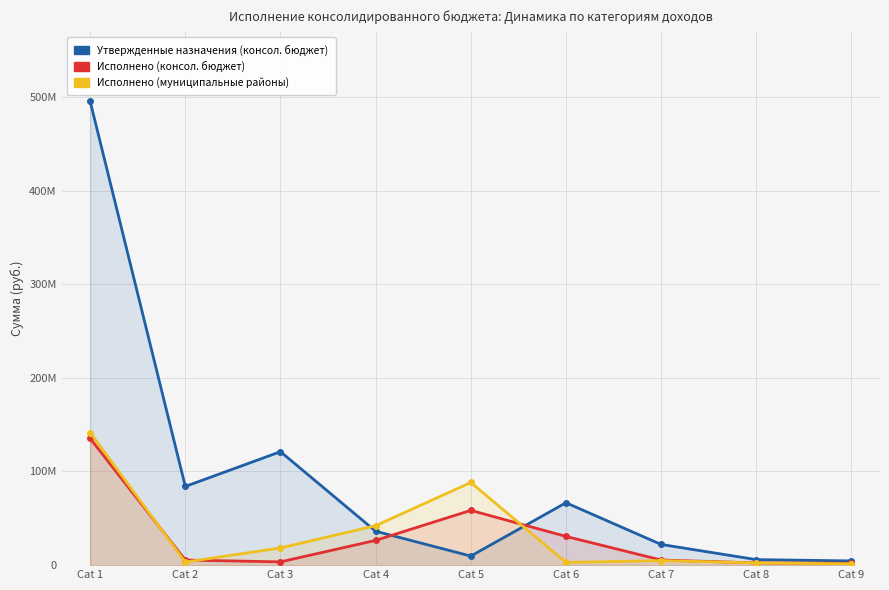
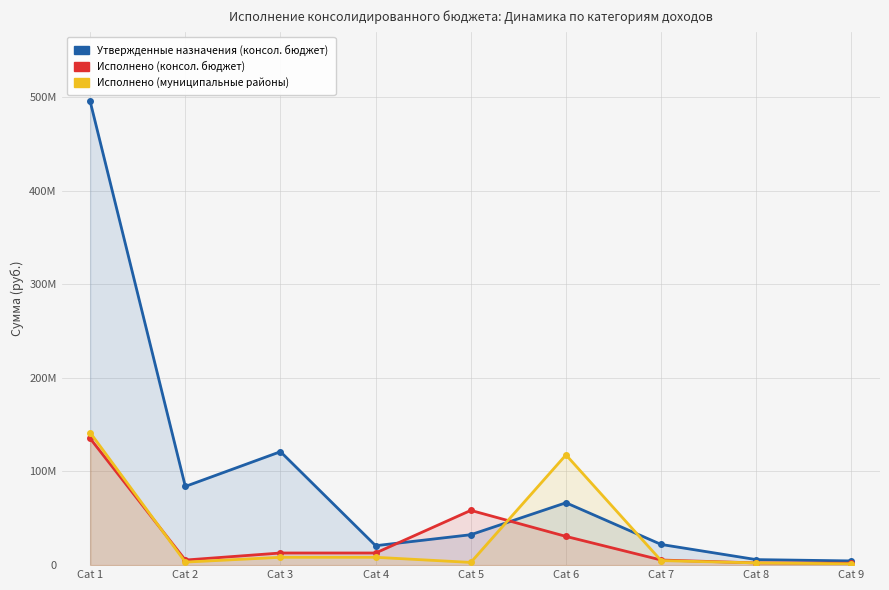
  {
    "Утвержденные назначения (консол. бюджет)": {
      "Cat 1": 500000000,
      "Cat 2": 80000000,
      "Cat 3": 120000000,
-     "Cat 4": 40000000,
-     "Cat 5": 10000000,
+     "Cat 4": 20000000,
+     "Cat 5": 30000000,
      "Cat 6": 70000000,
      "Cat 7": 20000000,
      "Cat 8": 10000000
    },
    "Исполнено (консол. бюджет)": {
      "Cat 1": 140000000,
-     "Cat 3": 0,
-     "Cat 4": 30000000,
+     "Cat 3": 10000000,
+     "Cat 4": 10000000,
      "Cat 5": 60000000,
      "Cat 6": 30000000
    },
    "Исполнено (муниципальные районы)": {
      "Cat 1": 140000000,
-     "Cat 3": 20000000,
-     "Cat 4": 40000000,
-     "Cat 5": 90000000,
-     "Cat 6": 0
+     "Cat 3": 10000000,
+     "Cat 4": 10000000,
+     "Cat 5": 0,
+     "Cat 6": 120000000
    }
  }
